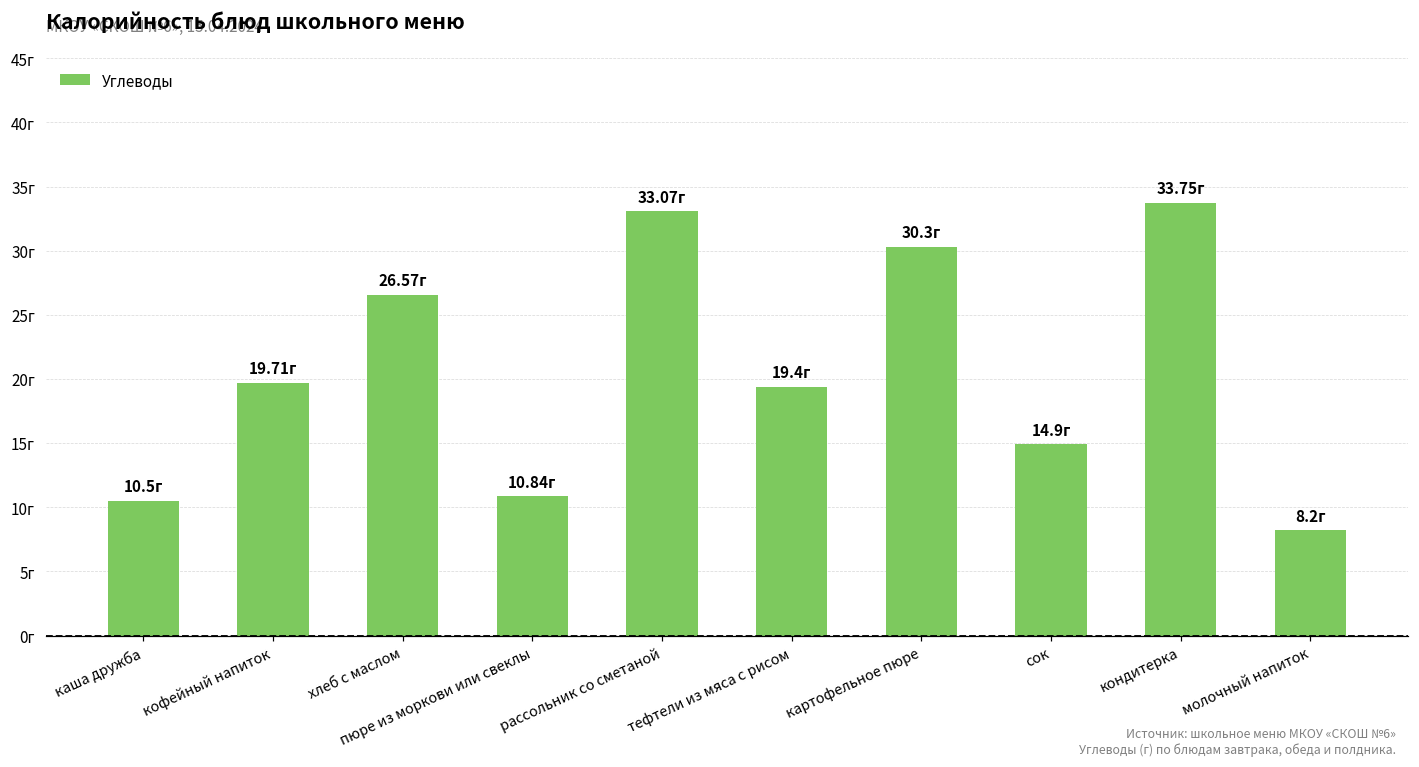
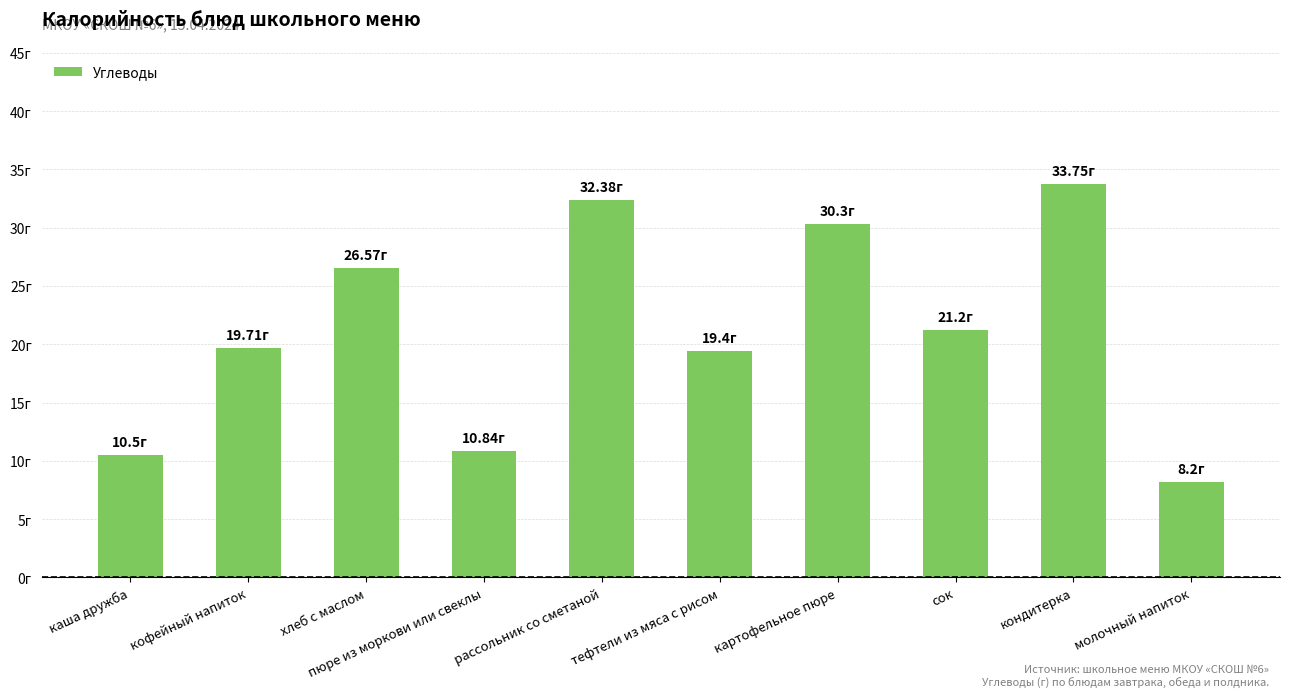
  {
    "каша дружба": "10.5г",
    "кофейный напиток": "19.71г",
    "хлеб с маслом": "26.57г",
    "пюре из моркови или свеклы": "10.84г",
-   "рассольник со сметаной": "33.07г",
+   "рассольник со сметаной": "32.38г",
    "тефтели из мяса с рисом": "19.4г",
    "картофельное пюре": "30.3г",
-   "сок": "14.9г",
+   "сок": "21.2г",
    "кондитерка": "33.75г",
    "молочный напиток": "8.2г"
  }
